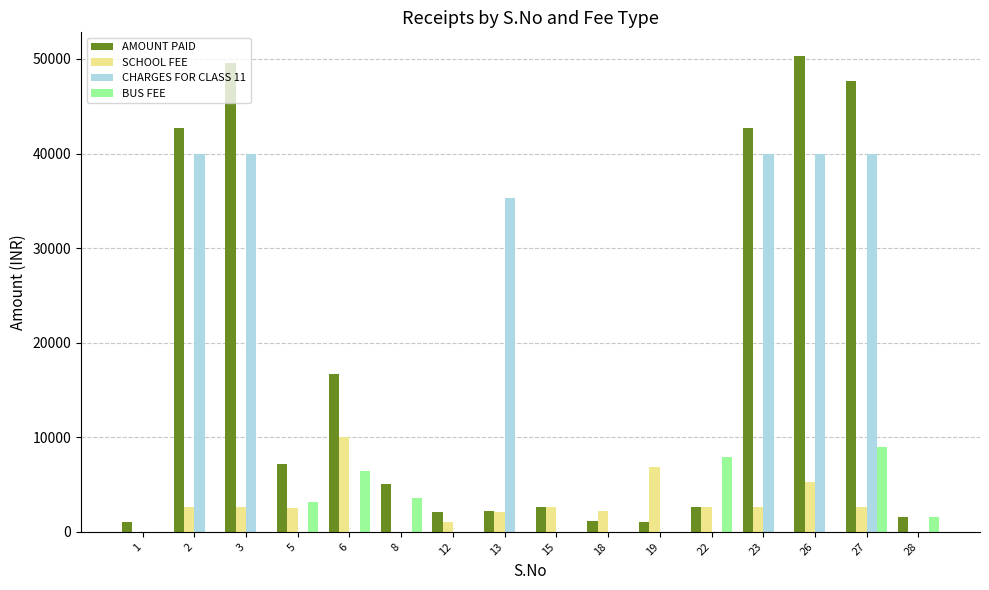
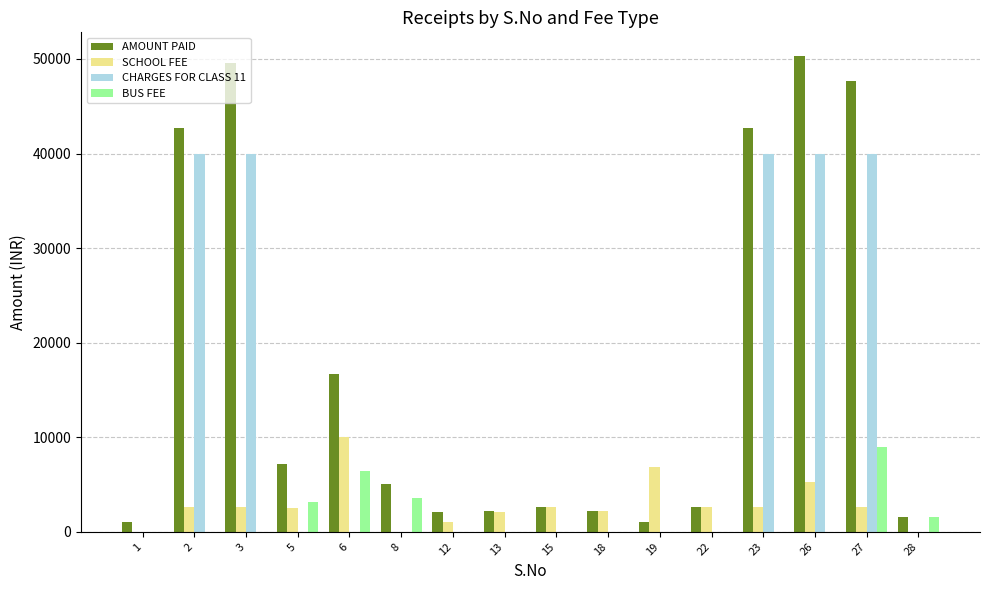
  {
    "AMOUNT PAID": {
      "1": 1000,
      "2": 43000,
      "5": 7000,
      "6": 17000,
      "8": 5000,
      "12": 2000,
      "13": 2000,
      "15": 3000,
-     "18": 1000,
+     "18": 2000,
      "19": 1000,
      "22": 3000,
      "23": 43000,
      "26": 50000,
      "27": 48000,
      "28": 2000
    },
    "SCHOOL FEE": {
      "1": 0,
      "2": 3000,
      "3": 3000,
      "5": 3000,
      "6": 10000,
      "8": 0,
      "12": 1000,
      "13": 2000,
      "15": 3000,
      "18": 2000,
      "19": 7000,
      "22": 3000,
      "23": 3000,
      "26": 5000,
      "27": 3000,
      "28": 0
    },
    "CHARGES FOR CLASS 11": {
      "1": 0,
      "2": 40000,
      "3": 40000,
      "5": 0,
      "6": 0,
      "8": 0,
      "12": 0,
-     "13": 35000,
+     "13": 0,
      "15": 0,
      "18": 0,
      "19": 0,
      "22": 0,
      "23": 40000,
      "26": 40000,
      "27": 40000,
      "28": 0
    },
    "BUS FEE": {
      "1": 0,
      "2": 0,
      "3": 0,
      "5": 3000,
      "6": 6000,
      "8": 4000,
      "12": 0,
      "13": 0,
      "15": 0,
      "18": 0,
      "19": 0,
-     "22": 8000,
+     "22": 0,
      "23": 0,
      "26": 0,
      "27": 9000,
      "28": 2000
    }
  }
